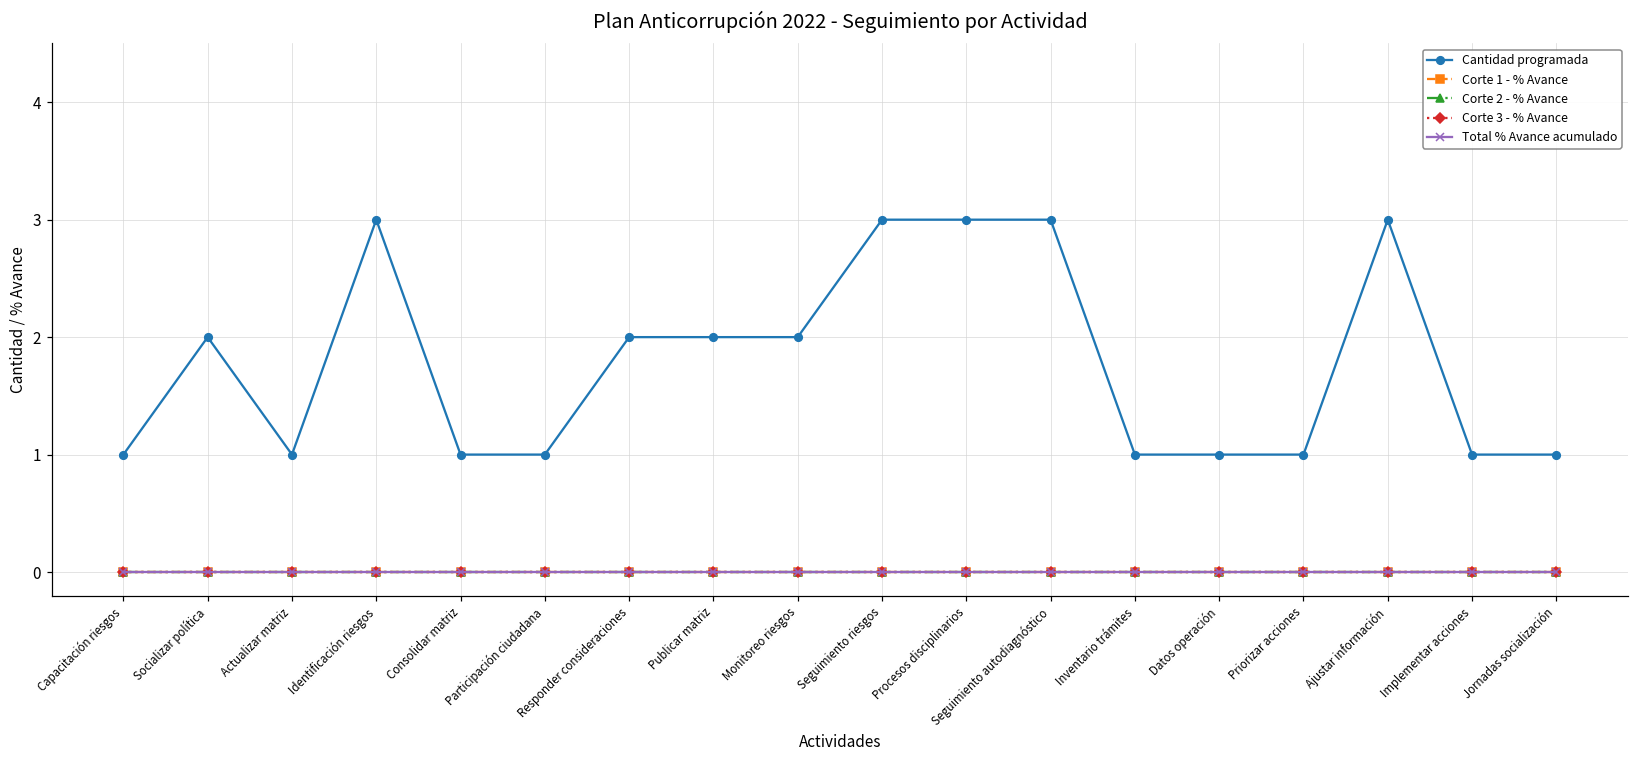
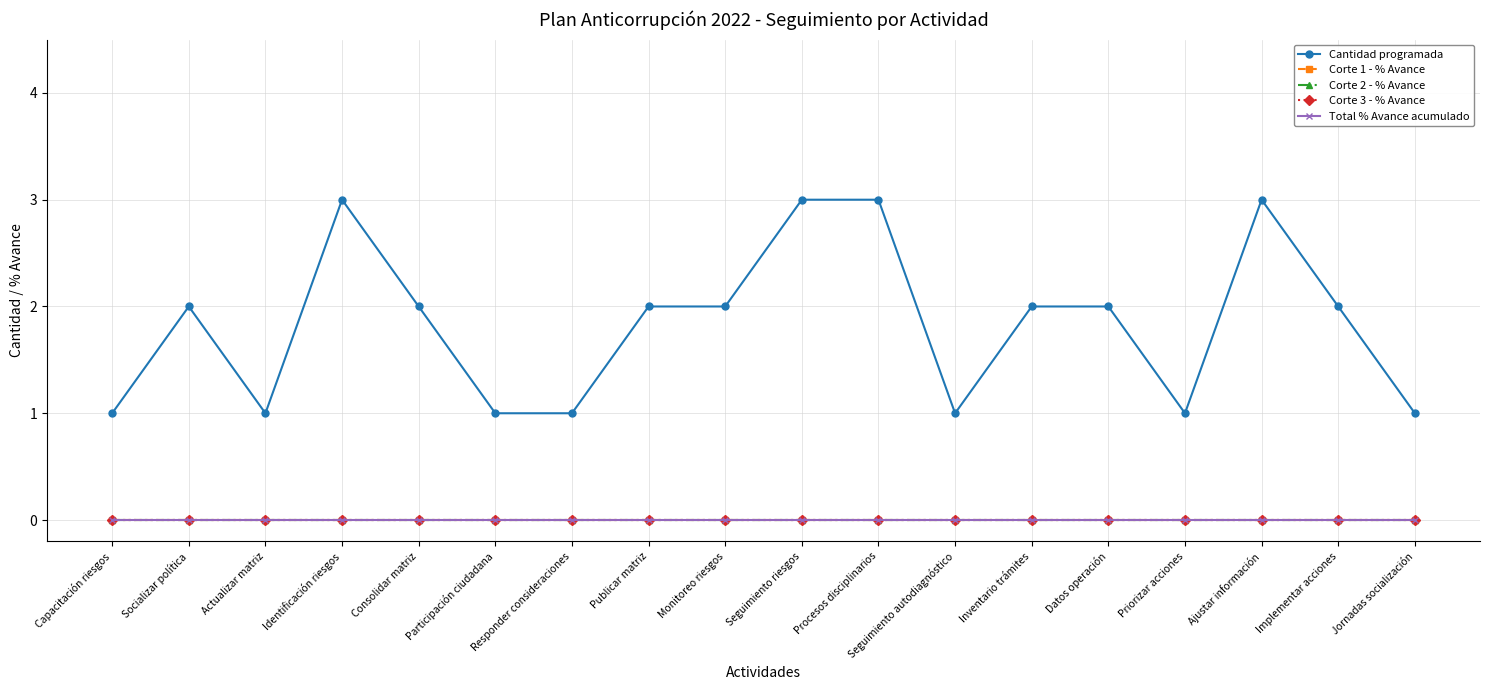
  {
    "Cantidad programada": {
      "Capacitación riesgos": 1,
      "Socializar política": 2,
      "Actualizar matriz": 1,
      "Identificación riesgos": 3,
-     "Consolidar matriz": 1,
+     "Consolidar matriz": 2,
      "Participación ciudadana": 1,
-     "Responder consideraciones": 2,
+     "Responder consideraciones": 1,
      "Publicar matriz": 2,
      "Monitoreo riesgos": 2,
      "Seguimiento riesgos": 3,
      "Procesos disciplinarios": 3,
-     "Seguimiento autodiagnóstico": 3,
-     "Inventario trámites": 1,
-     "Datos operación": 1,
+     "Seguimiento autodiagnóstico": 1,
+     "Inventario trámites": 2,
+     "Datos operación": 2,
      "Priorizar acciones": 1,
      "Ajustar información": 3,
-     "Implementar acciones": 1,
+     "Implementar acciones": 2,
      "Jornadas socialización": 1
    },
    "Total % Avance acumulado": {
      "Capacitación riesgos": 0,
      "Socializar política": 0,
      "Actualizar matriz": 0,
      "Identificación riesgos": 0,
      "Consolidar matriz": 0,
      "Participación ciudadana": 0,
      "Responder consideraciones": 0,
      "Publicar matriz": 0,
      "Monitoreo riesgos": 0,
      "Seguimiento riesgos": 0,
      "Procesos disciplinarios": 0,
      "Seguimiento autodiagnóstico": 0,
      "Inventario trámites": 0,
      "Datos operación": 0,
      "Priorizar acciones": 0,
      "Ajustar información": 0,
      "Implementar acciones": 0,
      "Jornadas socialización": 0
    }
  }
